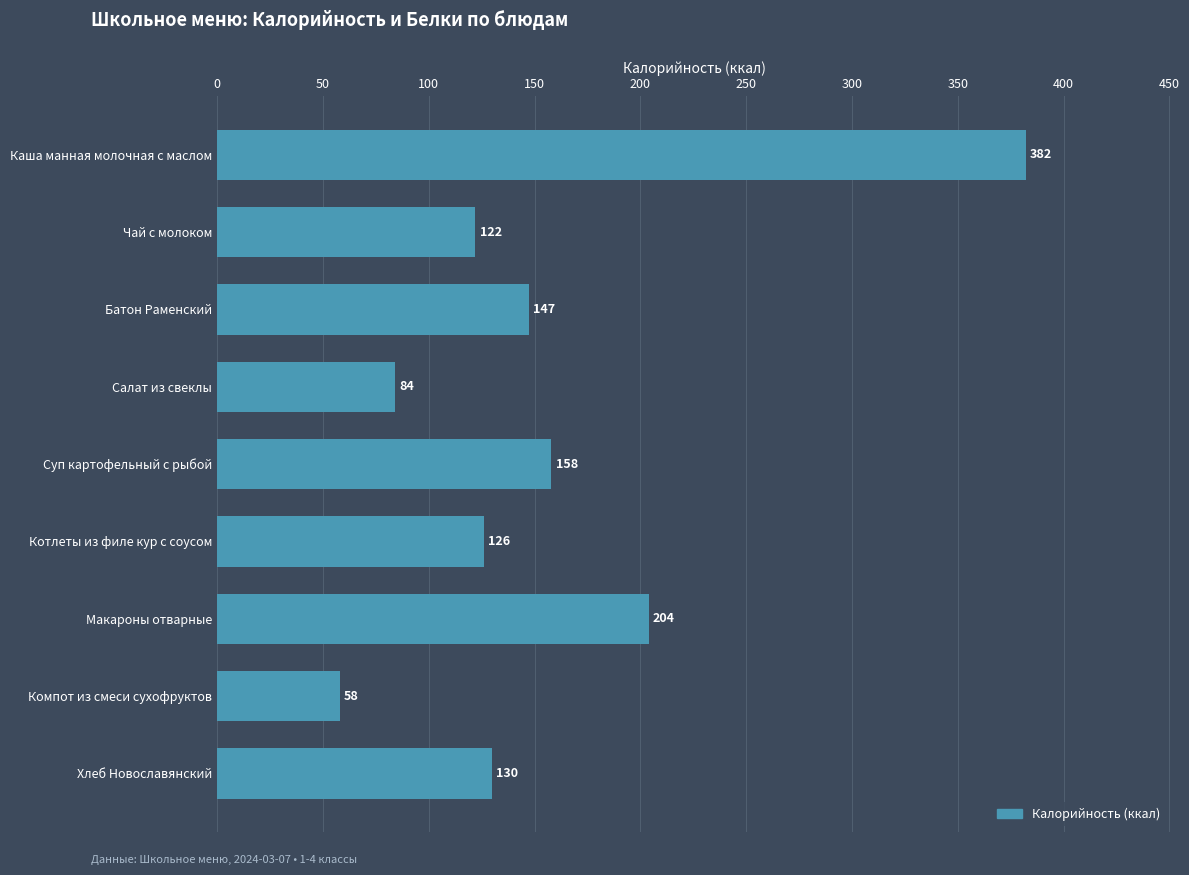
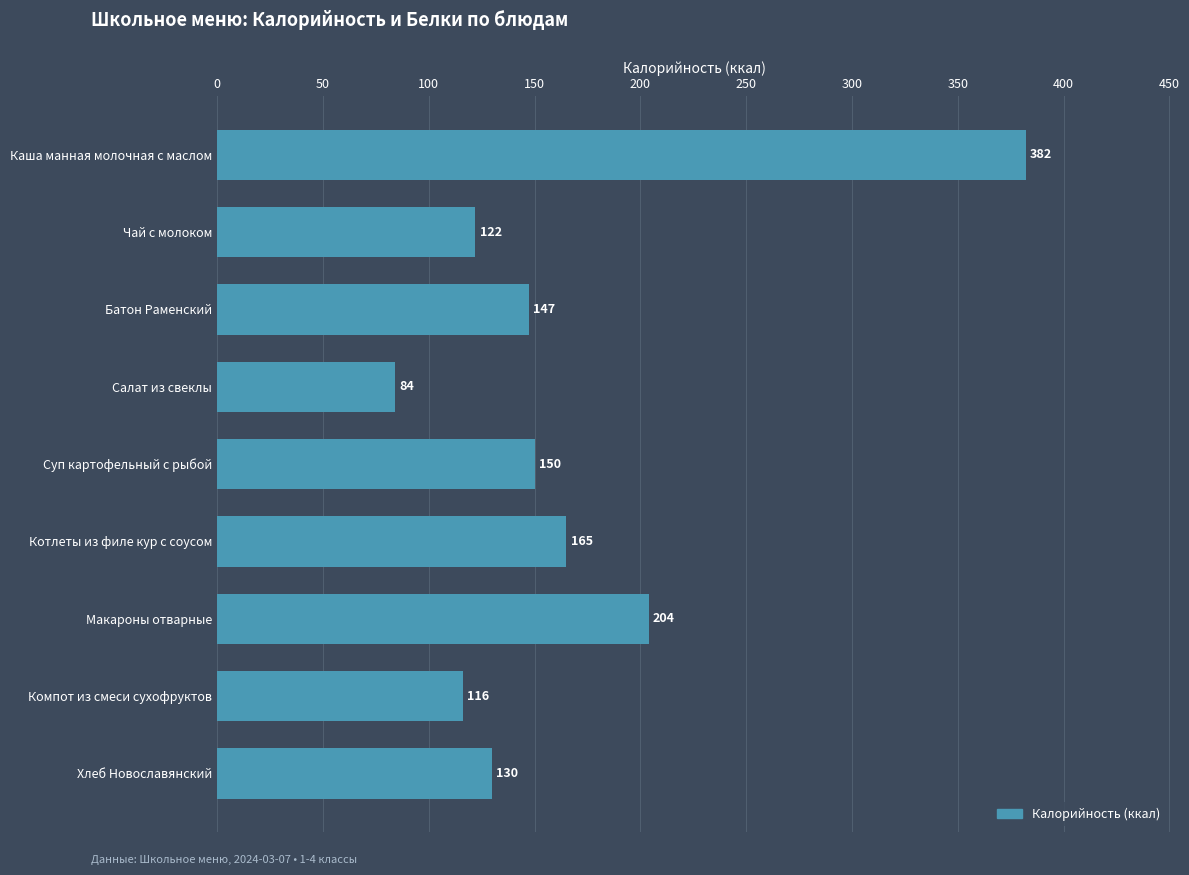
  {
    "Каша манная молочная с маслом": 382,
    "Чай с молоком": 122,
    "Батон Раменский": 147,
    "Салат из свеклы": 84,
-   "Суп картофельный с рыбой": 158,
-   "Котлеты из филе кур с соусом": 126,
+   "Суп картофельный с рыбой": 150,
+   "Котлеты из филе кур с соусом": 165,
    "Макароны отварные": 204,
-   "Компот из смеси сухофруктов": 58,
+   "Компот из смеси сухофруктов": 116,
    "Хлеб Новославянский": 130
  }
